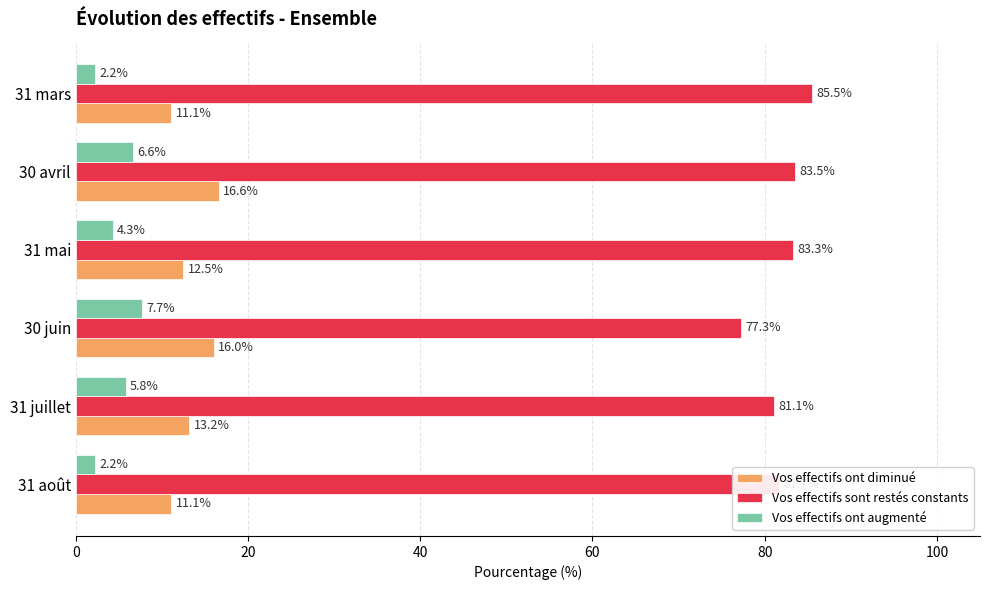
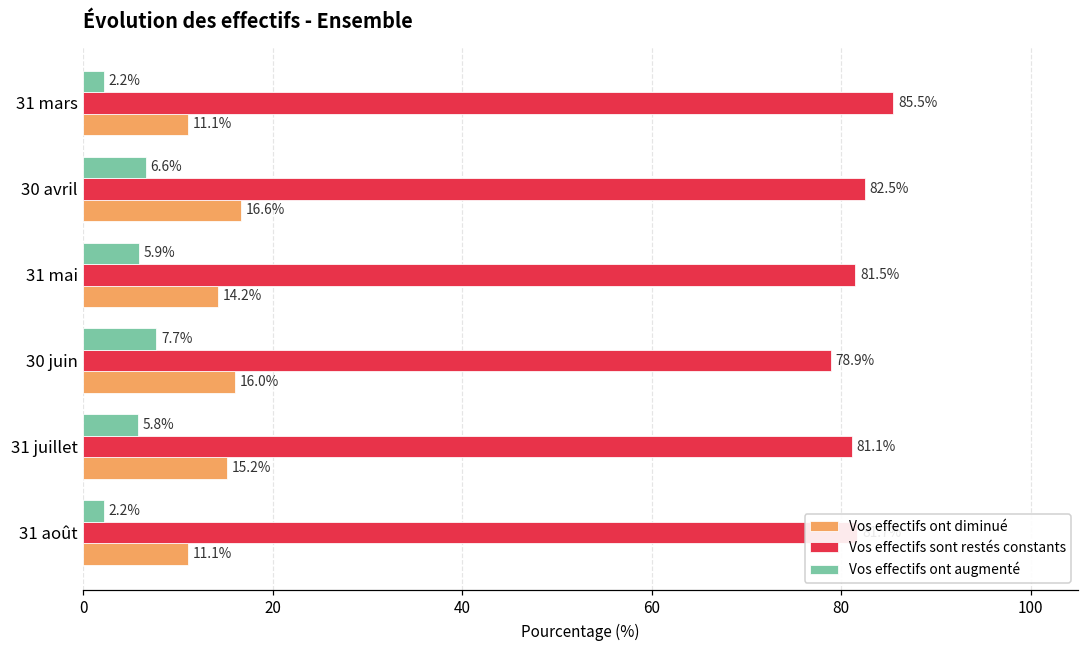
  {
    "Vos effectifs ont diminué": {
      "31 mars": "11.1%",
      "30 avril": "16.6%",
-     "31 mai": "12.5%",
+     "31 mai": "14.2%",
      "30 juin": "16.0%",
-     "31 juillet": "13.2%",
+     "31 juillet": "15.2%",
      "31 août": "11.1%"
    },
    "Vos effectifs sont restés constants": {
      "31 mars": "85.5%",
-     "30 avril": "83.5%",
-     "31 mai": "83.3%",
-     "30 juin": "77.3%",
+     "30 avril": "82.5%",
+     "31 mai": "81.5%",
+     "30 juin": "78.9%",
      "31 juillet": "81.1%"
    },
    "Vos effectifs ont augmenté": {
      "31 mars": "2.2%",
      "30 avril": "6.6%",
-     "31 mai": "4.3%",
+     "31 mai": "5.9%",
      "30 juin": "7.7%",
      "31 juillet": "5.8%",
      "31 août": "2.2%"
    }
  }
